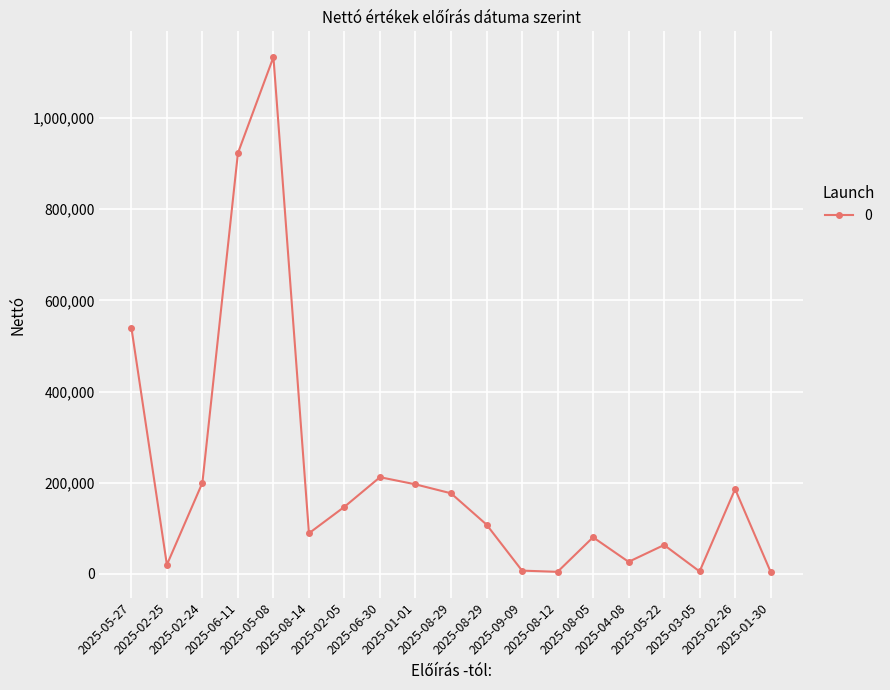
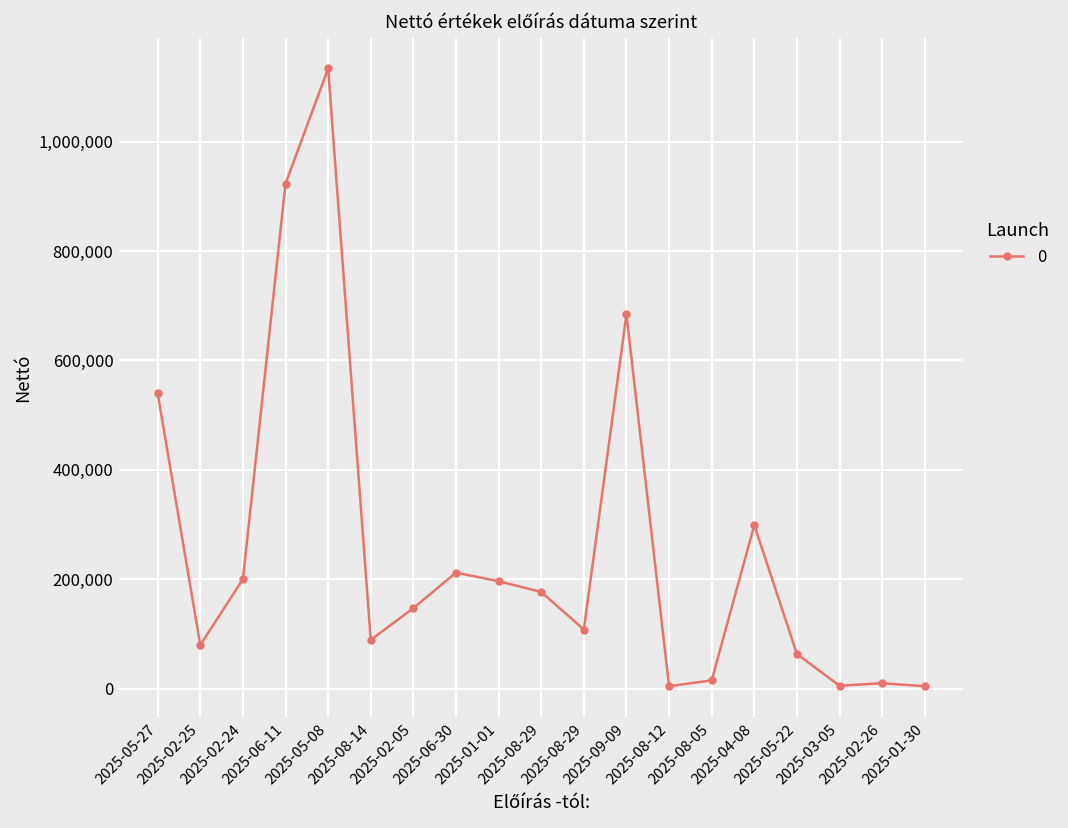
  {
    "2025-05-27": "540,000",
-   "2025-02-25": "20,000",
+   "2025-02-25": "80,000",
    "2025-02-24": "200,000",
    "2025-06-11": "920,000",
    "2025-05-08": "1,130,000",
    "2025-08-14": "90,000",
    "2025-02-05": "150,000",
    "2025-06-30": "210,000",
    "2025-01-01": "200,000",
-   "2025-09-09": "10,000",
+   "2025-09-09": "680,000",
    "2025-08-12": "0",
-   "2025-08-05": "80,000",
-   "2025-04-08": "30,000",
+   "2025-08-05": "20,000",
+   "2025-04-08": "300,000",
    "2025-05-22": "60,000",
    "2025-03-05": "10,000",
-   "2025-02-26": "190,000",
+   "2025-02-26": "10,000",
    "2025-01-30": "0"
  }
